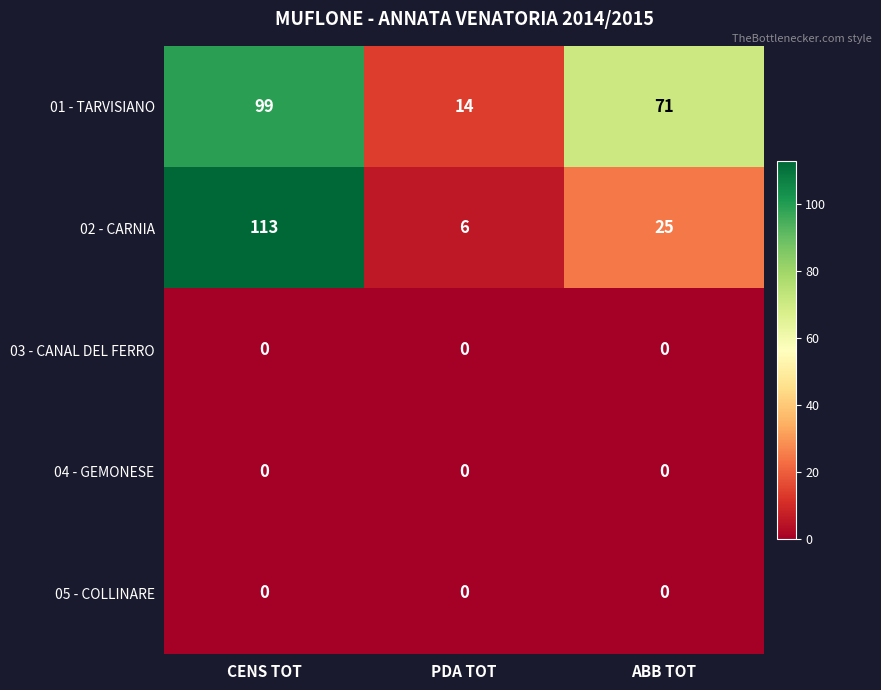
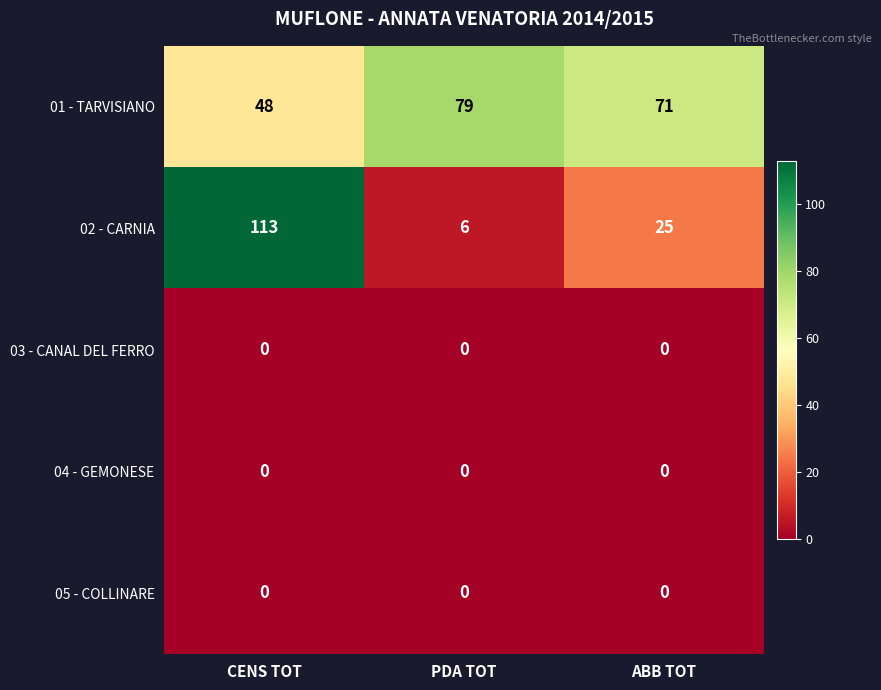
  {
    "01 - TARVISIANO": {
-     "CENS TOT": 99,
-     "PDA TOT": 14,
+     "CENS TOT": 48,
+     "PDA TOT": 79,
      "ABB TOT": 71
    },
    "02 - CARNIA": {
      "CENS TOT": 113,
      "PDA TOT": 6,
      "ABB TOT": 25
    },
    "03 - CANAL DEL FERRO": {
      "CENS TOT": 0,
      "PDA TOT": 0,
      "ABB TOT": 0
    },
    "04 - GEMONESE": {
      "CENS TOT": 0,
      "PDA TOT": 0,
      "ABB TOT": 0
    },
    "05 - COLLINARE": {
      "CENS TOT": 0,
      "PDA TOT": 0,
      "ABB TOT": 0
    }
  }
